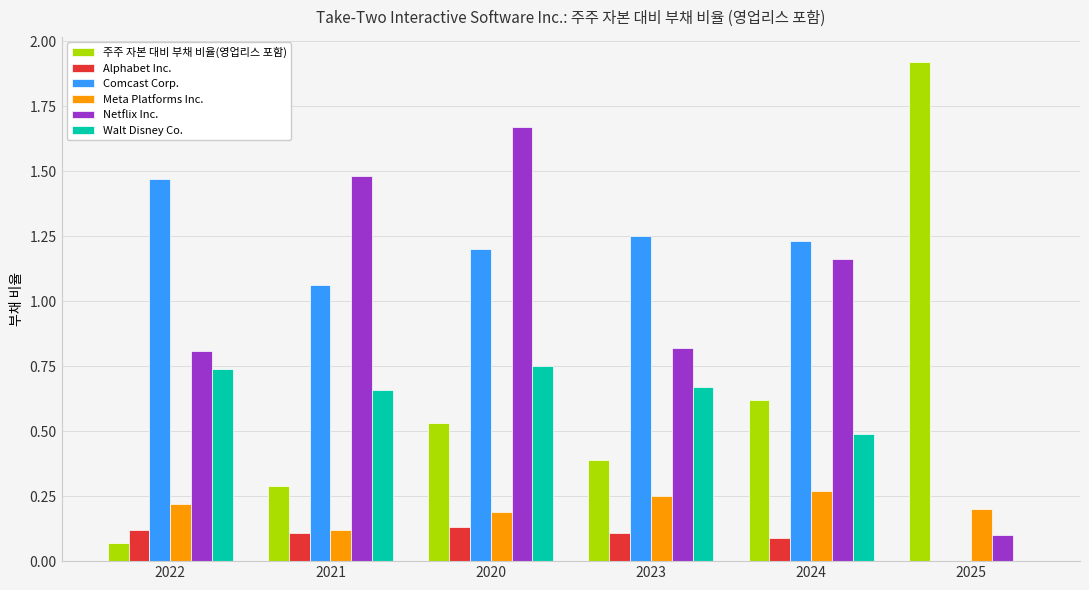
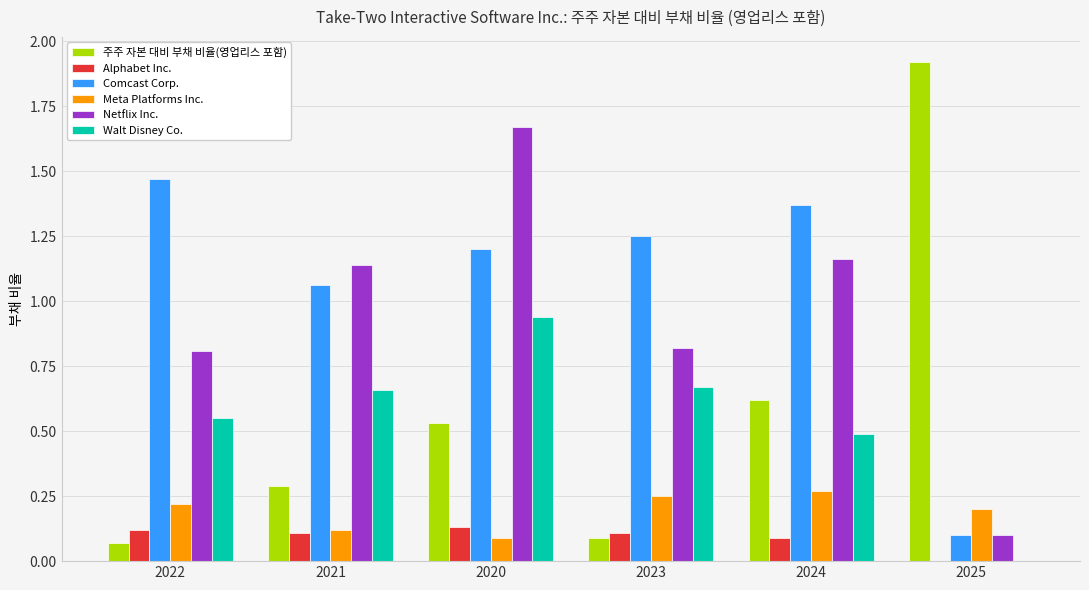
  {
    "주주 자본 대비 부채 비율(영업리스 포함)": {
      "2022": 0.07,
      "2021": 0.29,
      "2020": 0.53,
-     "2023": 0.39,
+     "2023": 0.09,
      "2024": 0.62,
      "2025": 1.92
    },
    "Alphabet Inc.": {
      "2022": 0.12,
      "2021": 0.11,
      "2020": 0.13,
      "2023": 0.11,
      "2024": 0.09,
      "2025": 0.00
    },
    "Comcast Corp.": {
      "2022": 1.47,
      "2021": 1.06,
      "2020": 1.20,
      "2023": 1.25,
-     "2024": 1.23,
-     "2025": 0.0
+     "2024": 1.37,
+     "2025": 0.1
    },
    "Meta Platforms Inc.": {
      "2022": 0.22,
      "2021": 0.12,
-     "2020": 0.19,
+     "2020": 0.09,
      "2023": 0.25,
      "2024": 0.27,
      "2025": 0.20
    },
    "Netflix Inc.": {
      "2022": 0.81,
-     "2021": 1.48,
+     "2021": 1.14,
      "2020": 1.67,
      "2023": 0.82,
      "2024": 1.16,
      "2025": 0.10
    },
    "Walt Disney Co.": {
-     "2022": 0.74,
+     "2022": 0.55,
      "2021": 0.66,
-     "2020": 0.75,
+     "2020": 0.94,
      "2023": 0.67,
      "2024": 0.49,
      "2025": 0.00
    }
  }
